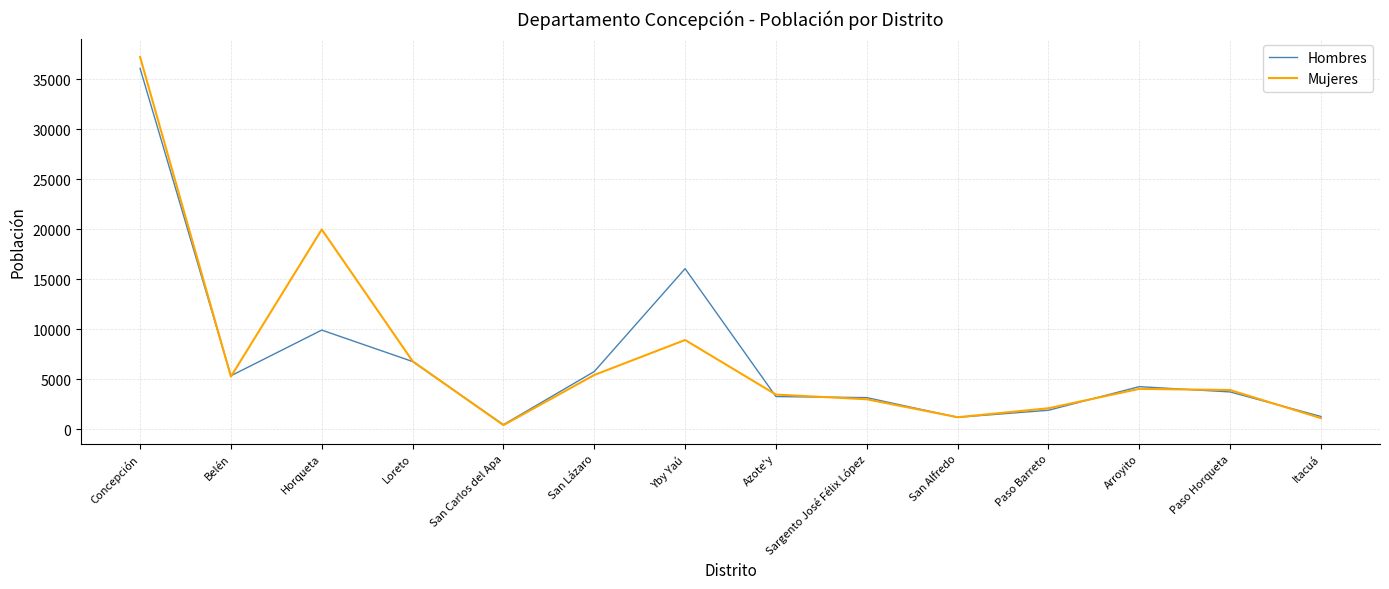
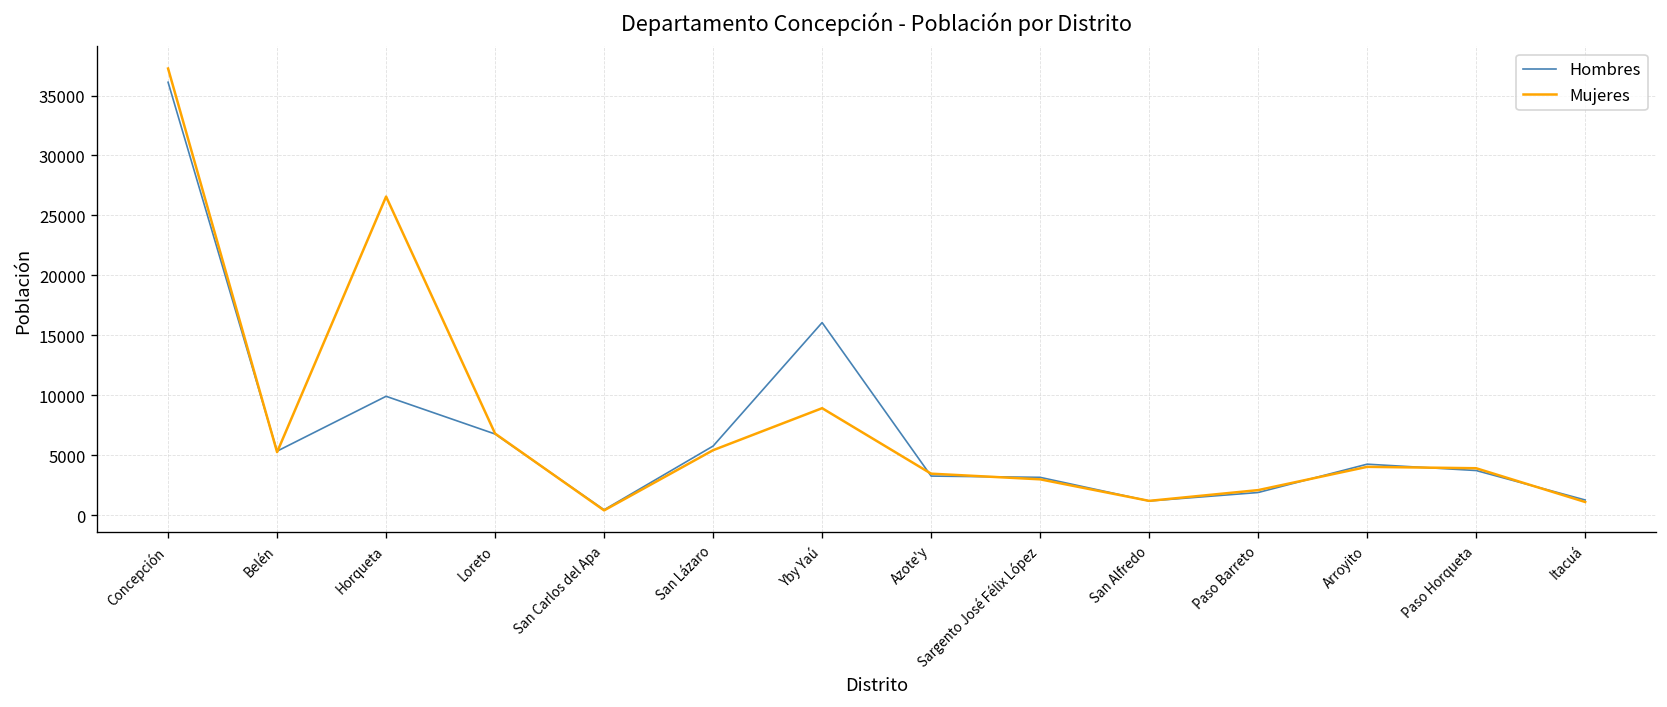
  {
    "Hombres": {
      "Concepción": 36000,
      "Horqueta": 10000,
      "San Lázaro": 6000,
      "Yby Yaú": 16000
    },
    "Mujeres": {
      "Concepción": 37000,
-     "Horqueta": 20000,
+     "Horqueta": 27000,
      "San Lázaro": 5000,
      "Yby Yaú": 9000
    }
  }
